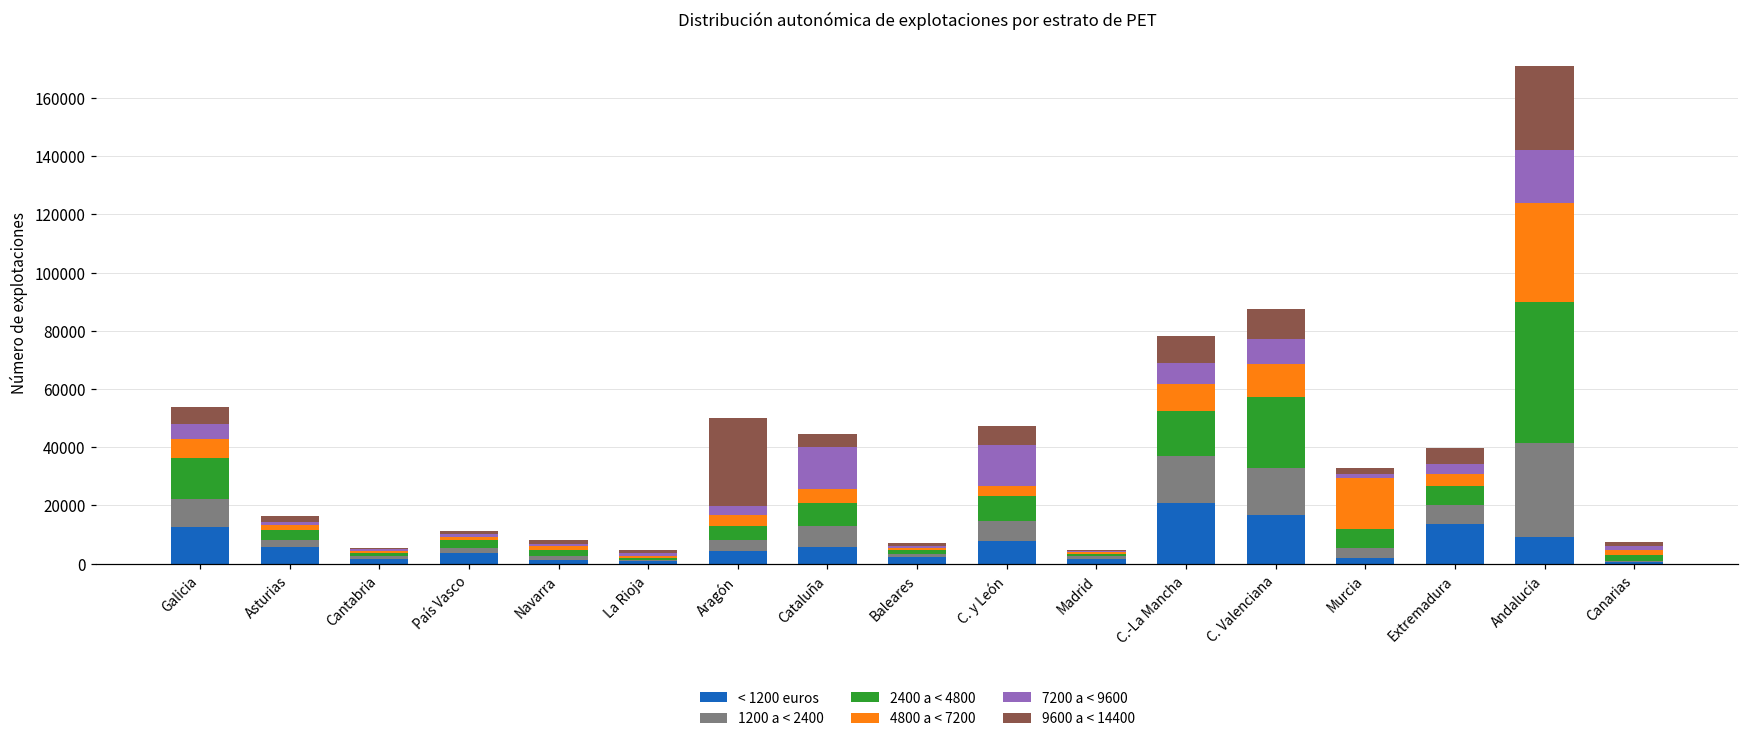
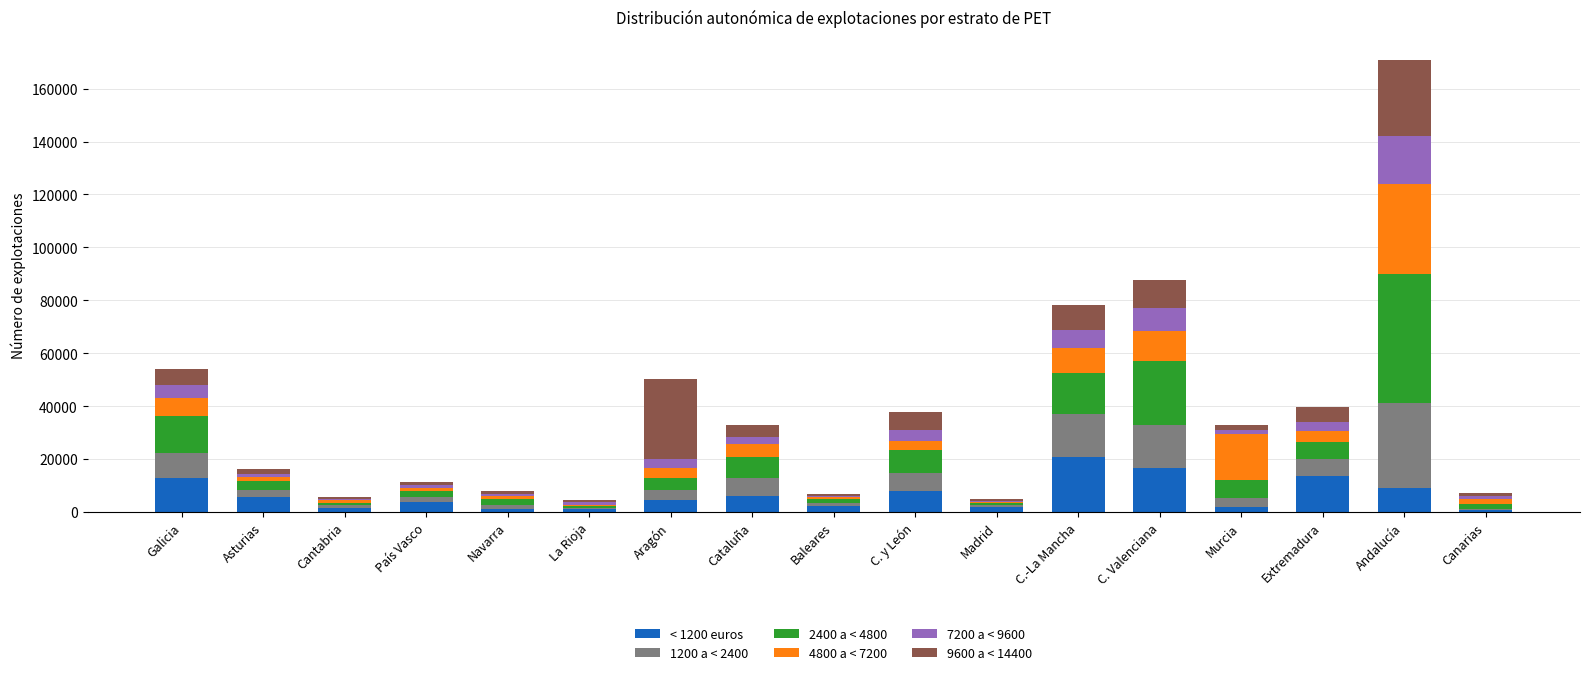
  {
    "< 1200 euros": {
      "Galicia": 13000,
      "Asturias": 6000,
      "Cantabria": 2000,
      "País Vasco": 4000,
      "Navarra": 1000,
      "La Rioja": 1000,
      "Aragón": 4000,
      "Cataluña": 6000,
      "Baleares": 2000,
      "C. y León": 8000,
      "Madrid": 2000,
      "C.-La Mancha": 21000,
      "C. Valenciana": 17000,
      "Murcia": 2000,
      "Extremadura": 14000,
      "Andalucía": 9000
    },
    "1200 a < 2400": {
      "Galicia": 10000,
      "Asturias": 2000,
      "Cantabria": 1000,
      "País Vasco": 2000,
      "Navarra": 1000,
      "Aragón": 4000,
      "Cataluña": 7000,
      "Baleares": 1000,
      "C. y León": 7000,
      "C.-La Mancha": 16000,
      "C. Valenciana": 16000,
      "Murcia": 3000,
      "Extremadura": 7000,
      "Andalucía": 32000
    },
    "2400 a < 4800": {
      "Galicia": 14000,
      "Asturias": 4000,
      "Cantabria": 1000,
      "País Vasco": 3000,
      "Navarra": 2000,
      "Aragón": 5000,
      "Cataluña": 8000,
      "Baleares": 1000,
      "C. y León": 9000,
      "C.-La Mancha": 15000,
      "C. Valenciana": 24000,
      "Murcia": 7000,
      "Extremadura": 6000,
      "Andalucía": 49000,
      "Canarias": 2000
    },
    "4800 a < 7200": {
      "Galicia": 7000,
      "Asturias": 2000,
      "País Vasco": 1000,
      "Navarra": 1000,
      "Aragón": 4000,
      "Cataluña": 5000,
      "C. y León": 4000,
      "C.-La Mancha": 9000,
      "C. Valenciana": 11000,
      "Murcia": 17000,
      "Extremadura": 4000,
      "Andalucía": 34000,
      "Canarias": 2000
    },
    "7200 a < 9600": {
      "Galicia": 5000,
      "Asturias": 1000,
      "País Vasco": 1000,
      "La Rioja": 1000,
      "Aragón": 3000,
-     "Cataluña": 15000,
-     "C. y León": 14000,
+     "Cataluña": 3000,
+     "C. y León": 4000,
      "C.-La Mancha": 7000,
      "C. Valenciana": 9000,
      "Murcia": 2000,
      "Extremadura": 3000,
      "Andalucía": 18000,
      "Canarias": 1000
    },
    "9600 a < 14400": {
      "Galicia": 6000,
      "Asturias": 2000,
      "País Vasco": 1000,
      "Navarra": 1000,
      "Aragón": 30000,
      "Cataluña": 5000,
      "C. y León": 7000,
      "C.-La Mancha": 9000,
      "C. Valenciana": 11000,
      "Murcia": 2000,
      "Extremadura": 5000,
      "Andalucía": 29000,
      "Canarias": 1000
    }
  }
